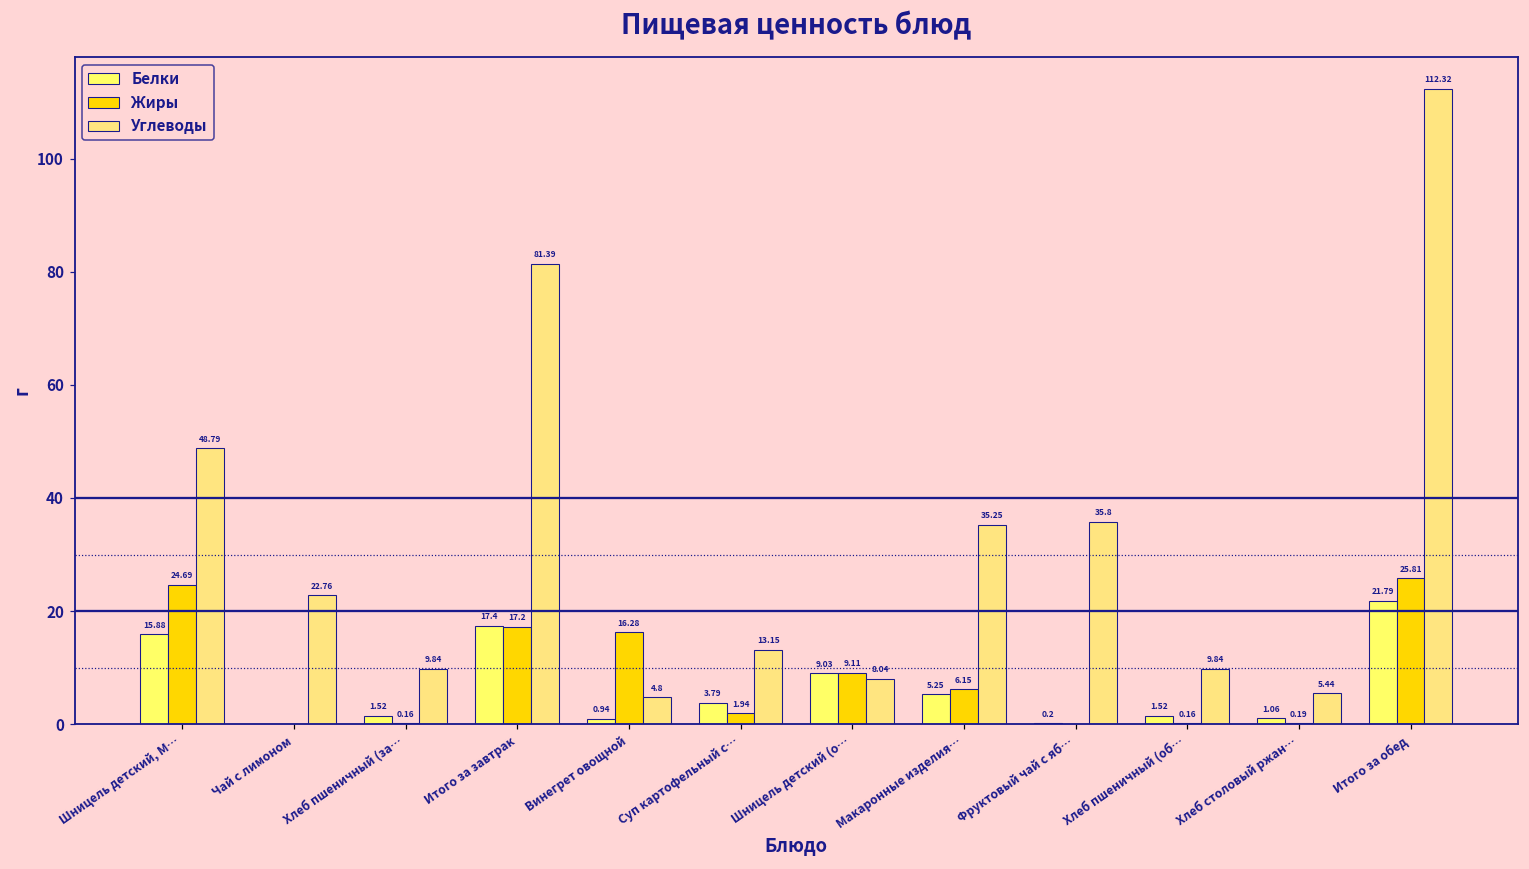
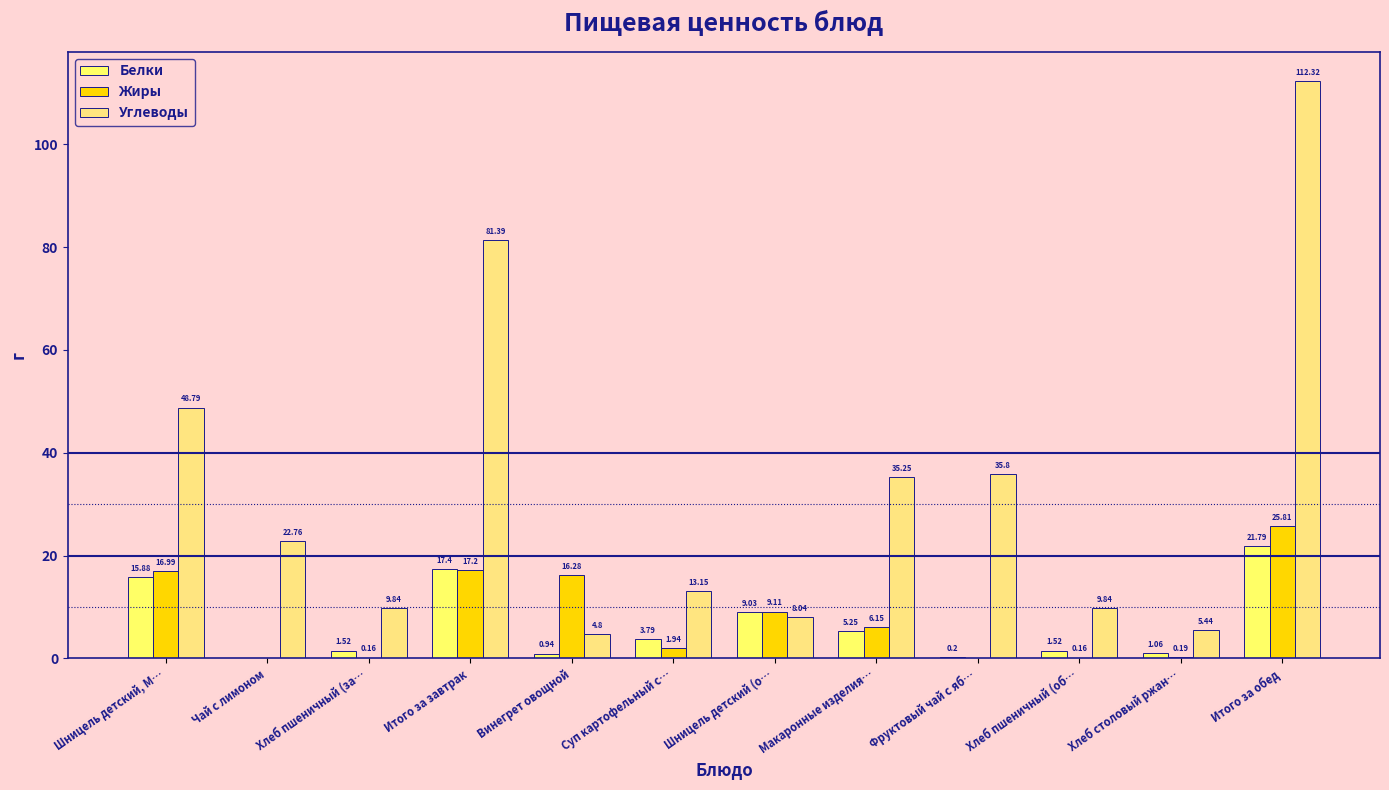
  {
    "Жиры": {
-     "Шницель детский, М…": 24.69,
+     "Шницель детский, М…": 16.99,
      "Хлеб пшеничный (за…": 0.16,
      "Итого за завтрак": 17.2,
      "Винегрет овощной": 16.28,
      "Суп картофельный с…": 1.94,
      "Шницель детский (о…": 9.11,
      "Макаронные изделия…": 6.15,
      "Хлеб пшеничный (об…": 0.16,
      "Хлеб столовый ржан…": 0.19,
      "Итого за обед": 25.81
    }
  }
